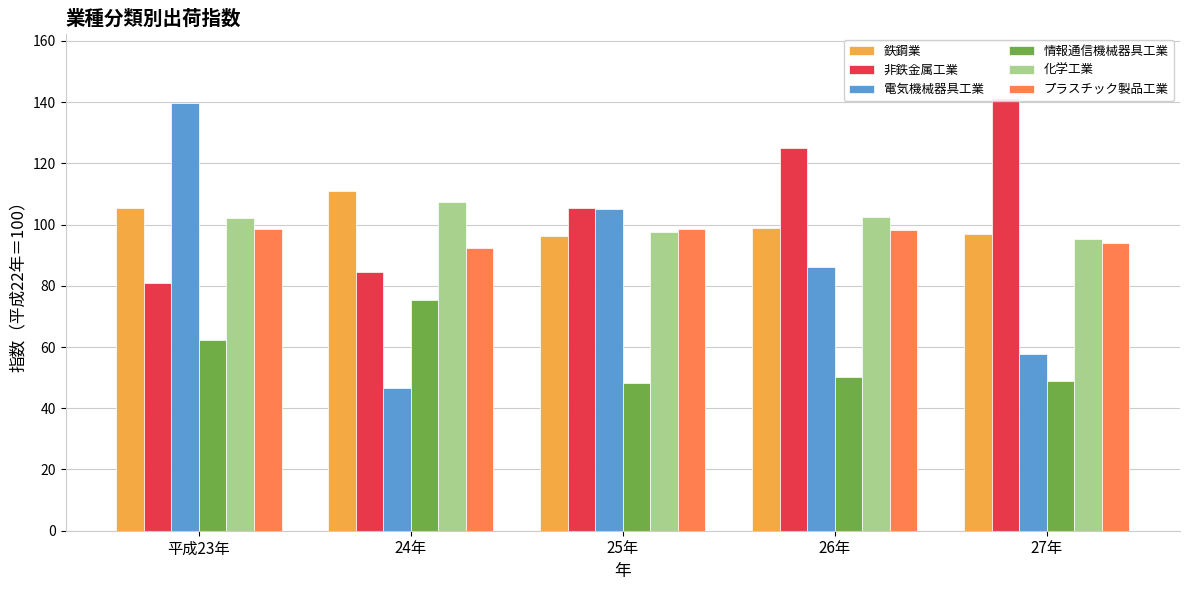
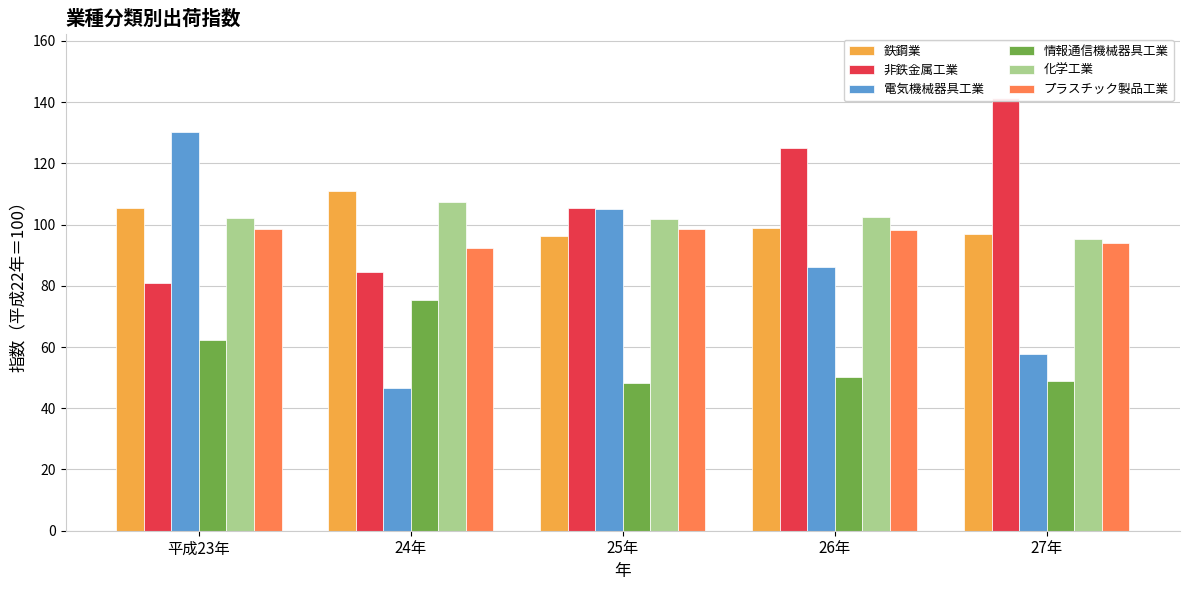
  {
    "非鉄金属工業": {
      "平成23年": 81,
      "24年": 85,
      "25年": 105,
      "26年": 125
    },
    "電気機械器具工業": {
-     "平成23年": 140,
+     "平成23年": 130,
      "24年": 47,
      "25年": 105,
      "26年": 86,
      "27年": 58
    },
    "情報通信機械器具工業": {
      "平成23年": 62,
      "24年": 76,
      "25年": 48,
      "26年": 50,
      "27年": 49
    },
    "化学工業": {
      "平成23年": 102,
      "24年": 108,
-     "25年": 98,
+     "25年": 102,
      "26年": 102,
      "27年": 95
    }
  }
